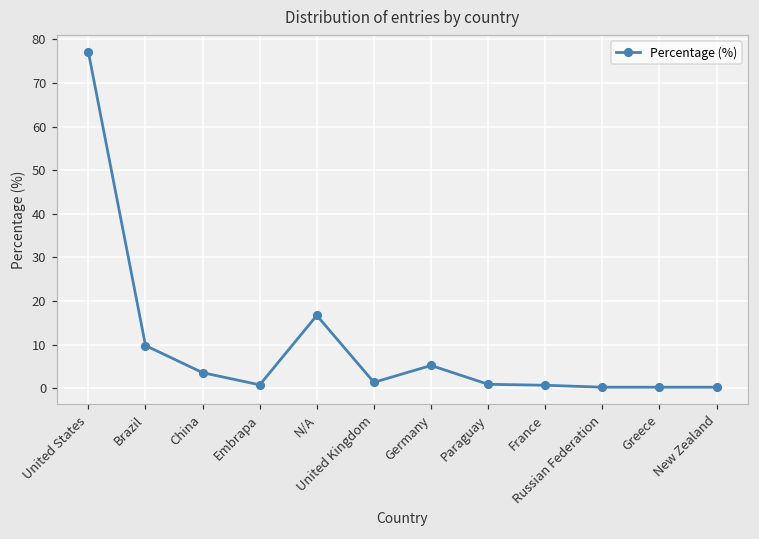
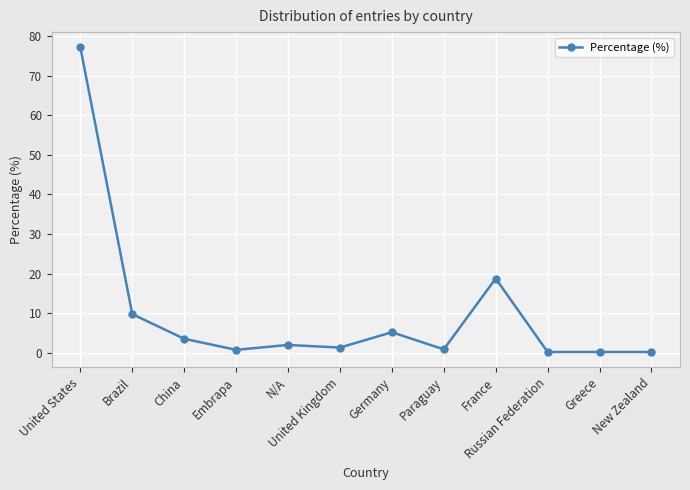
  {
    "United States": 77,
    "Brazil": 10,
    "China": 4,
    "Embrapa": 1,
-   "N/A": 17,
+   "N/A": 2,
    "United Kingdom": 1,
    "Germany": 5,
    "Paraguay": 1,
-   "France": 1,
+   "France": 19,
    "Russian Federation": 0,
    "Greece": 0,
    "New Zealand": 0
  }
